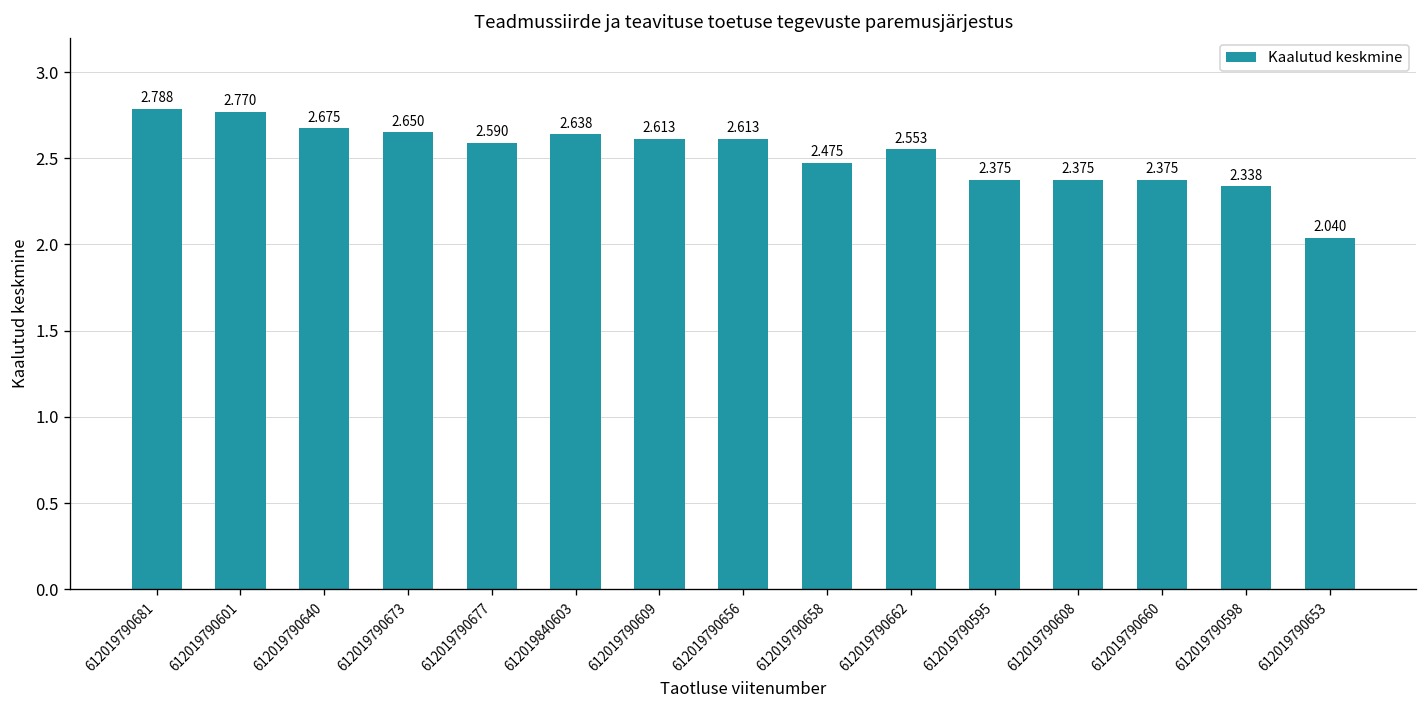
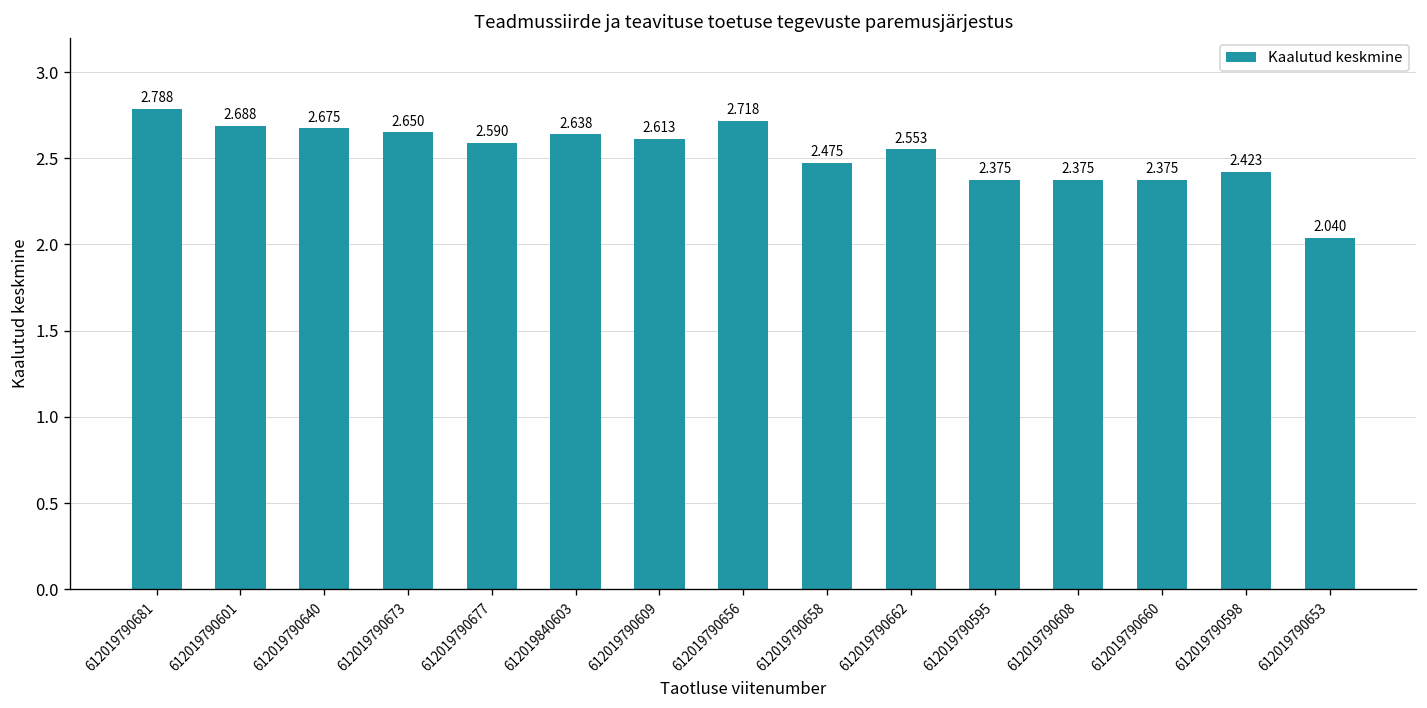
  {
    "612019790681": 2.788,
-   "612019790601": 2.770,
+   "612019790601": 2.688,
    "612019790640": 2.675,
    "612019790673": 2.650,
    "612019790677": 2.590,
    "612019840603": 2.638,
    "612019790609": 2.613,
-   "612019790656": 2.613,
+   "612019790656": 2.718,
    "612019790658": 2.475,
    "612019790662": 2.553,
    "612019790595": 2.375,
    "612019790608": 2.375,
    "612019790660": 2.375,
-   "612019790598": 2.338,
+   "612019790598": 2.423,
    "612019790653": 2.040
  }
